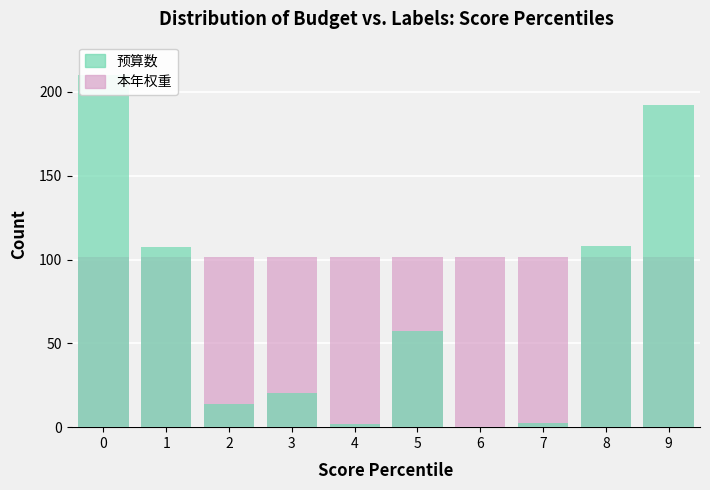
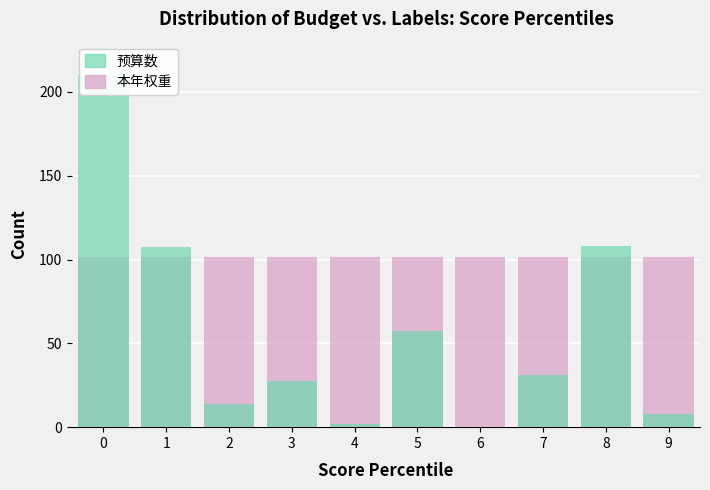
  {
    "本年权重": {
      "2": 101,
      "3": 101,
      "4": 101,
      "5": 101,
      "6": 101,
      "7": 101
    },
    "预算数": {
      "1": 107,
-     "3": 21,
-     "7": 3,
+     "3": 27,
+     "7": 31,
      "8": 108,
-     "9": 192
+     "9": 8
    }
  }
